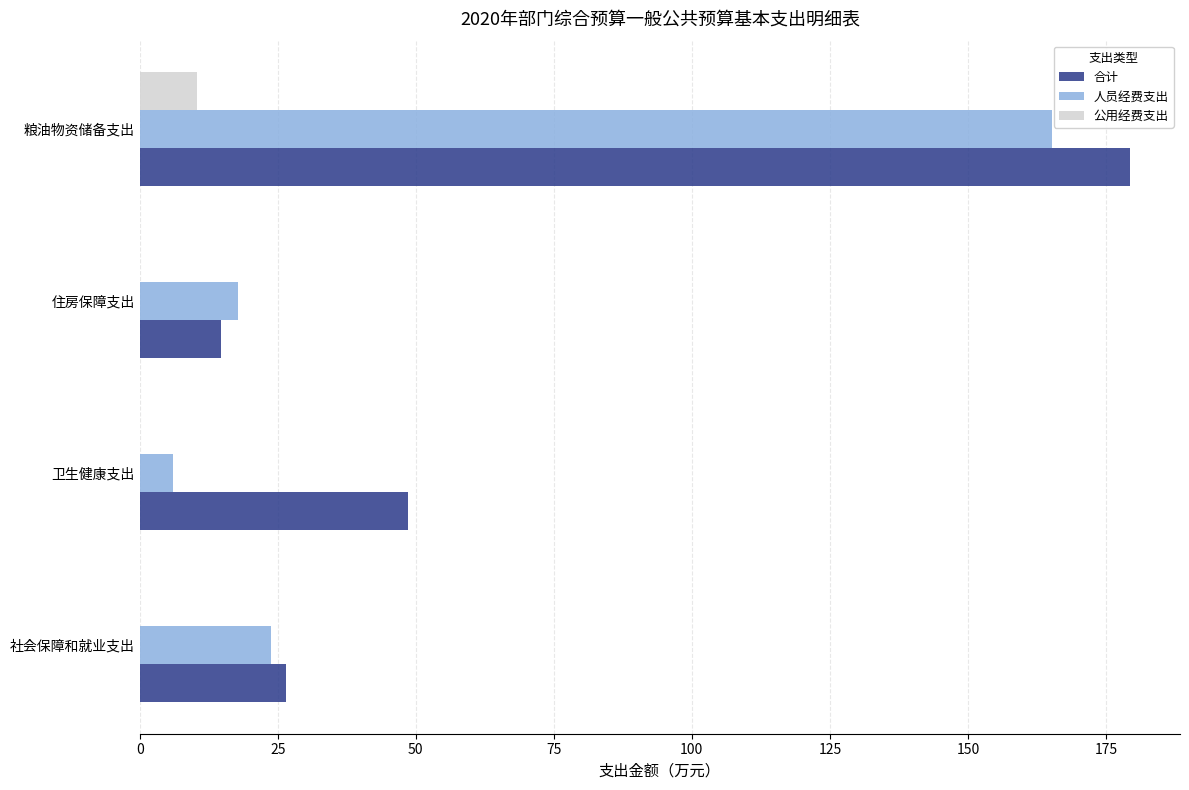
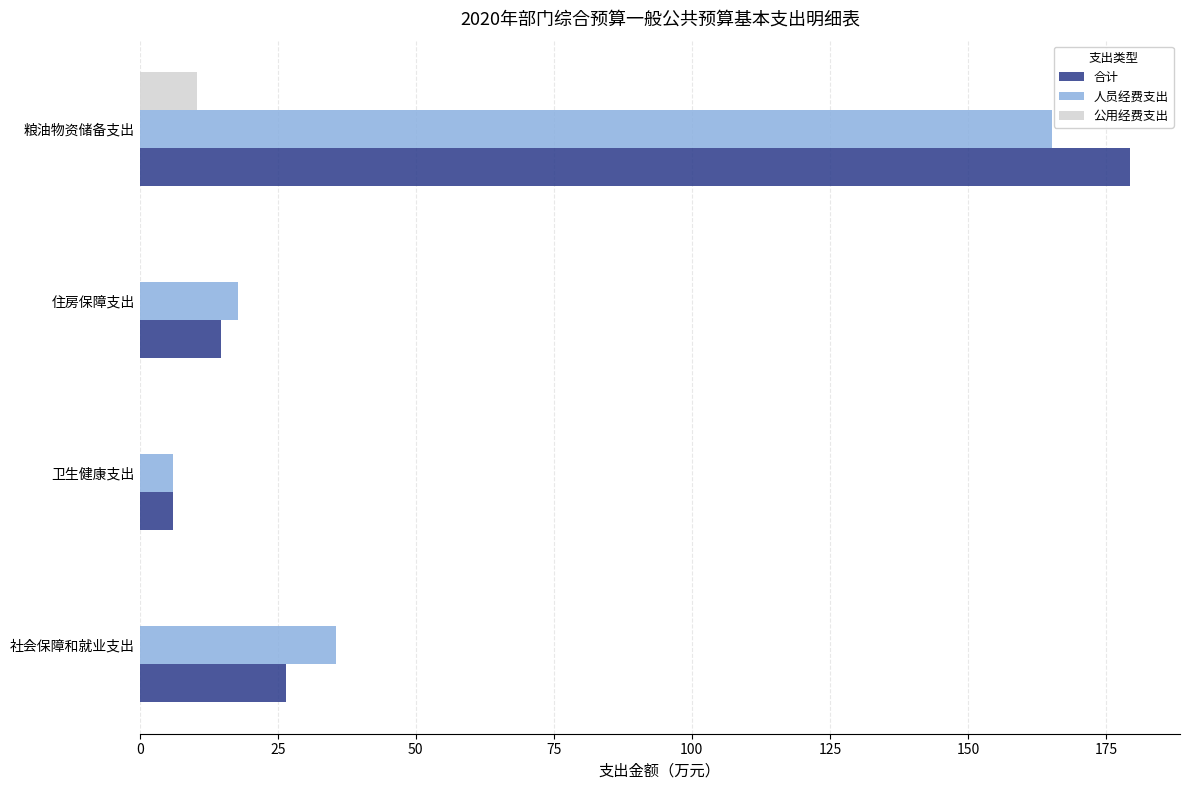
  {
    "合计": {
      "粮油物资储备支出": 179,
      "住房保障支出": 15,
-     "卫生健康支出": 49,
+     "卫生健康支出": 6,
      "社会保障和就业支出": 26
    },
    "人员经费支出": {
      "粮油物资储备支出": 165,
      "住房保障支出": 18,
      "卫生健康支出": 6,
-     "社会保障和就业支出": 24
+     "社会保障和就业支出": 36
    },
    "公用经费支出": {
      "粮油物资储备支出": 10,
      "住房保障支出": 0,
      "卫生健康支出": 0,
      "社会保障和就业支出": 0
    }
  }
